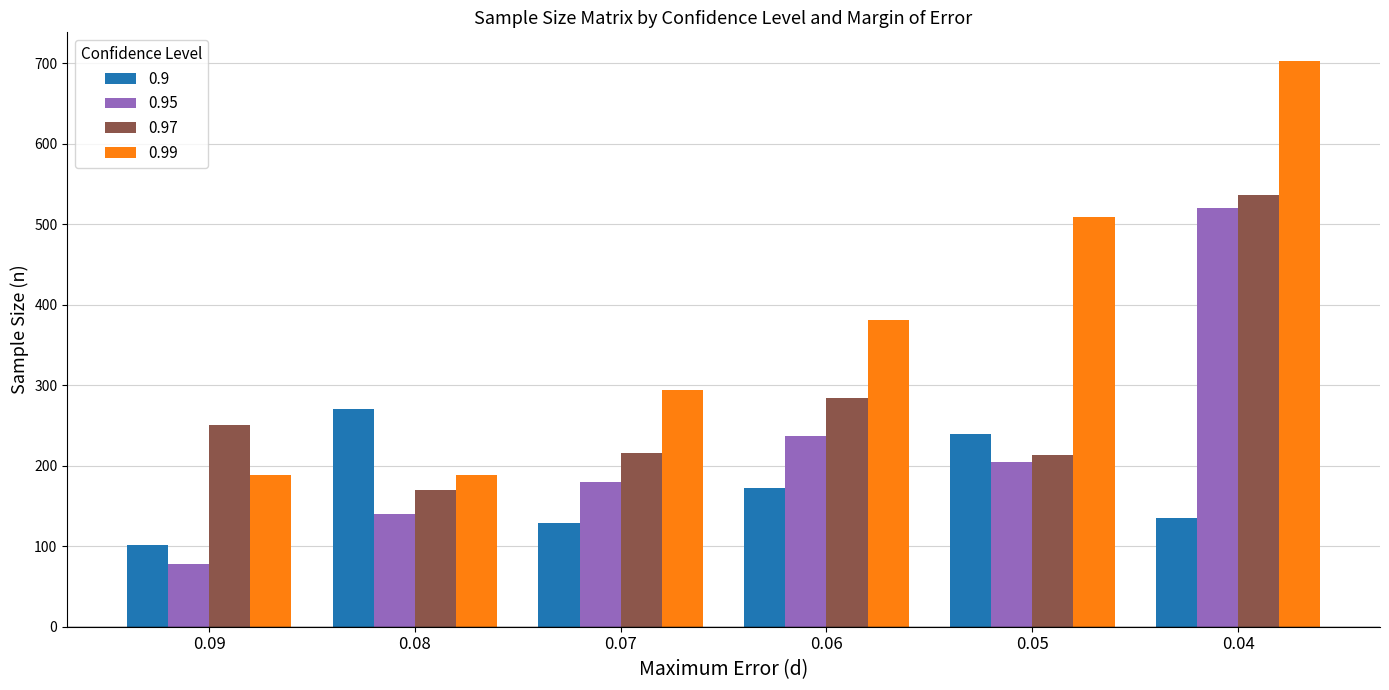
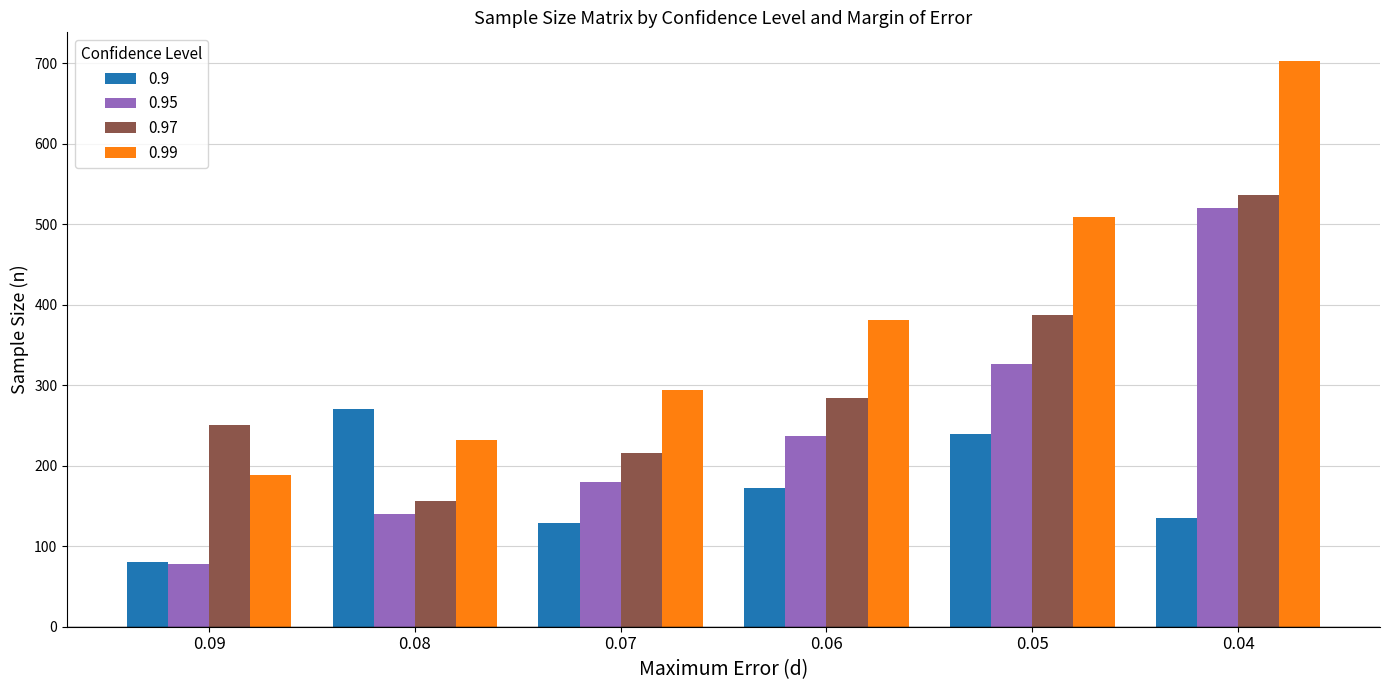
  {
    "0.9": {
-     "0.09": 100,
+     "0.09": 80,
      "0.08": 270,
      "0.07": 130,
      "0.06": 170,
      "0.05": 240,
      "0.04": 140
    },
    "0.95": {
      "0.09": 80,
      "0.08": 140,
      "0.07": 180,
      "0.06": 240,
-     "0.05": 200,
+     "0.05": 330,
      "0.04": 520
    },
    "0.97": {
      "0.09": 250,
-     "0.08": 170,
+     "0.08": 160,
      "0.07": 220,
      "0.06": 280,
-     "0.05": 210,
+     "0.05": 390,
      "0.04": 540
    },
    "0.99": {
      "0.09": 190,
-     "0.08": 190,
+     "0.08": 230,
      "0.07": 290,
      "0.06": 380,
      "0.05": 510,
      "0.04": 700
    }
  }
